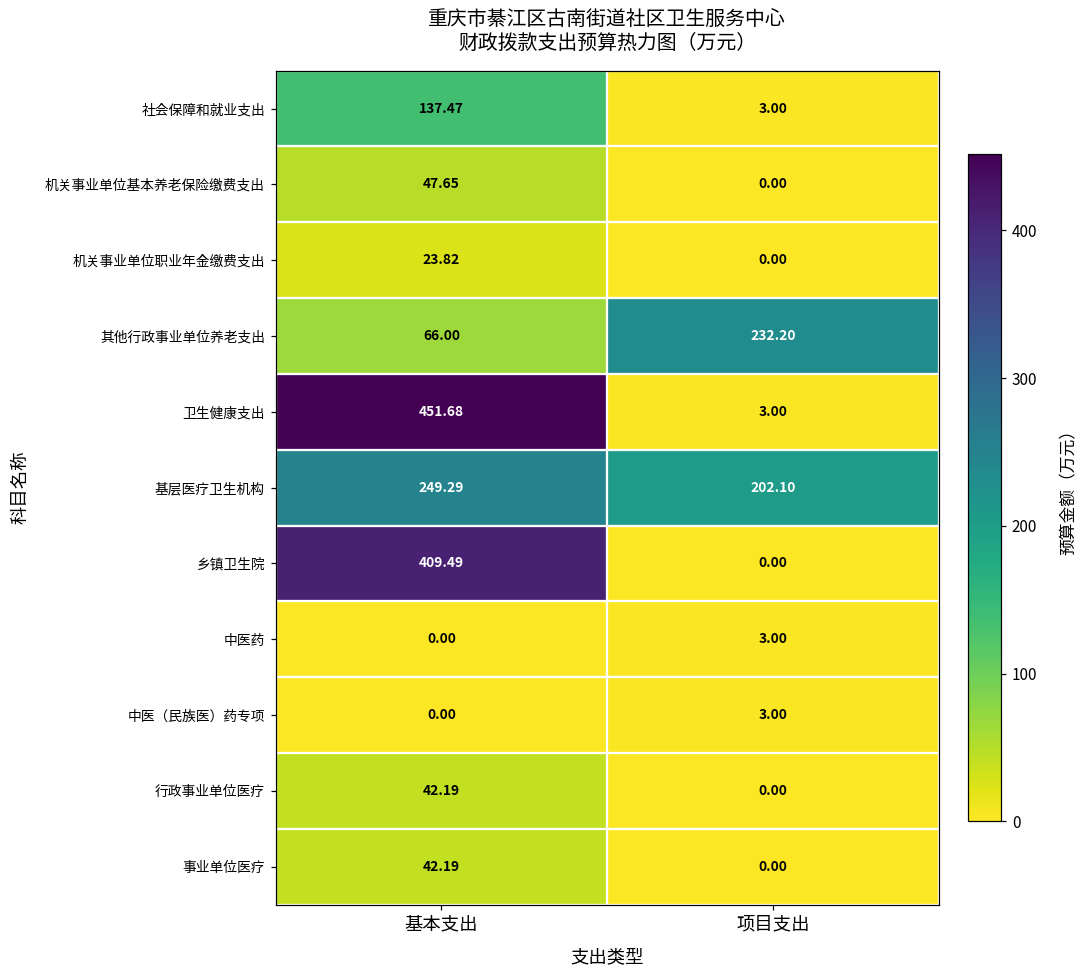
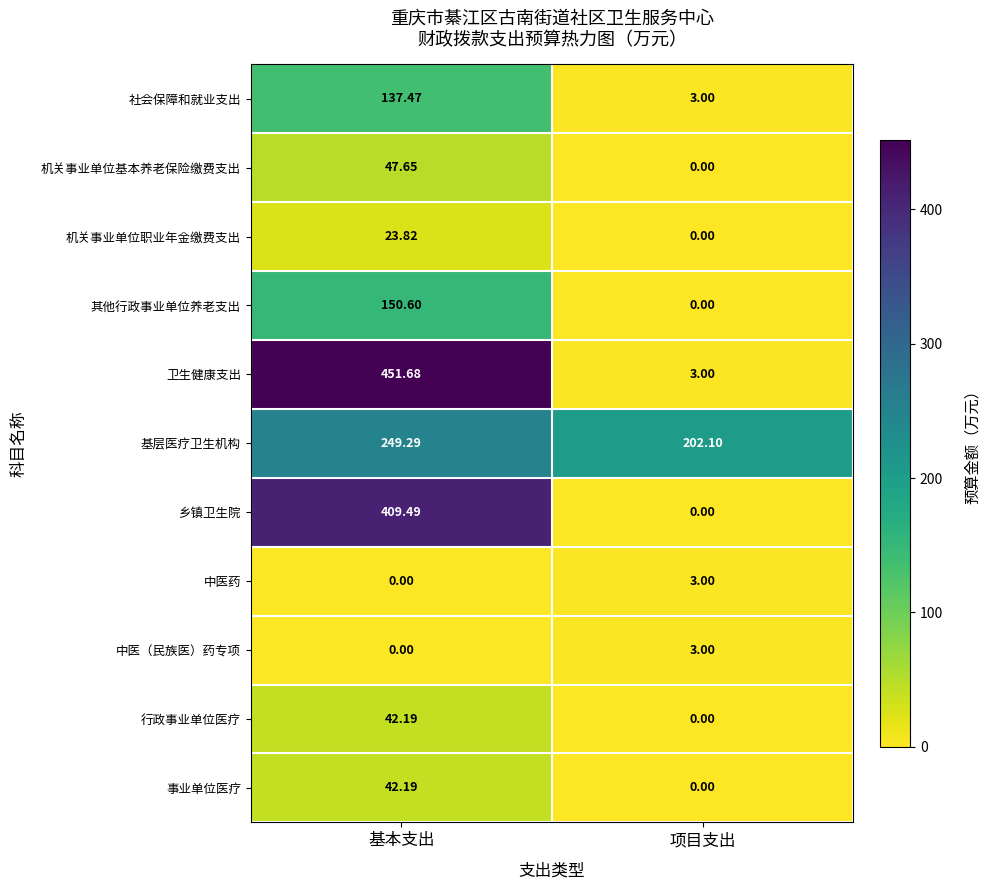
  {
    "社会保障和就业支出": {
      "基本支出": 137.47,
      "项目支出": 3.00
    },
    "机关事业单位基本养老保险缴费支出": {
      "基本支出": 47.65,
      "项目支出": 0.00
    },
    "机关事业单位职业年金缴费支出": {
      "基本支出": 23.82,
      "项目支出": 0.00
    },
    "其他行政事业单位养老支出": {
-     "基本支出": 66.00,
-     "项目支出": 232.20
+     "基本支出": 150.60,
+     "项目支出": 0.00
    },
    "卫生健康支出": {
      "基本支出": 451.68,
      "项目支出": 3.00
    },
    "基层医疗卫生机构": {
      "基本支出": 249.29,
      "项目支出": 202.10
    },
    "乡镇卫生院": {
      "基本支出": 409.49,
      "项目支出": 0.00
    },
    "中医药": {
      "基本支出": 0.00,
      "项目支出": 3.00
    },
    "中医（民族医）药专项": {
      "基本支出": 0.00,
      "项目支出": 3.00
    },
    "行政事业单位医疗": {
      "基本支出": 42.19,
      "项目支出": 0.00
    },
    "事业单位医疗": {
      "基本支出": 42.19,
      "项目支出": 0.00
    }
  }
